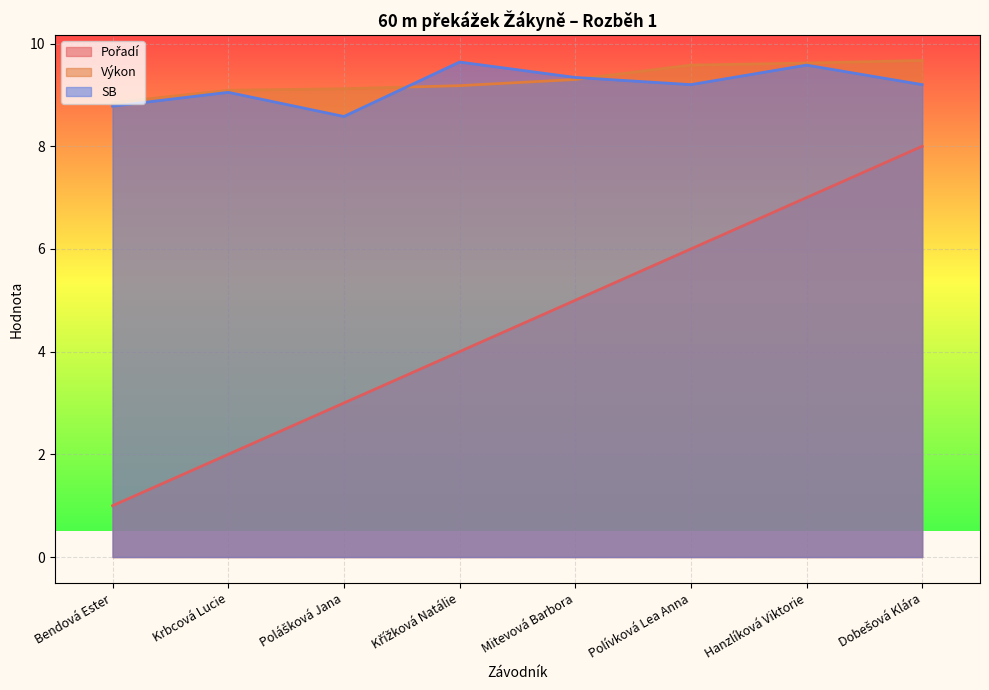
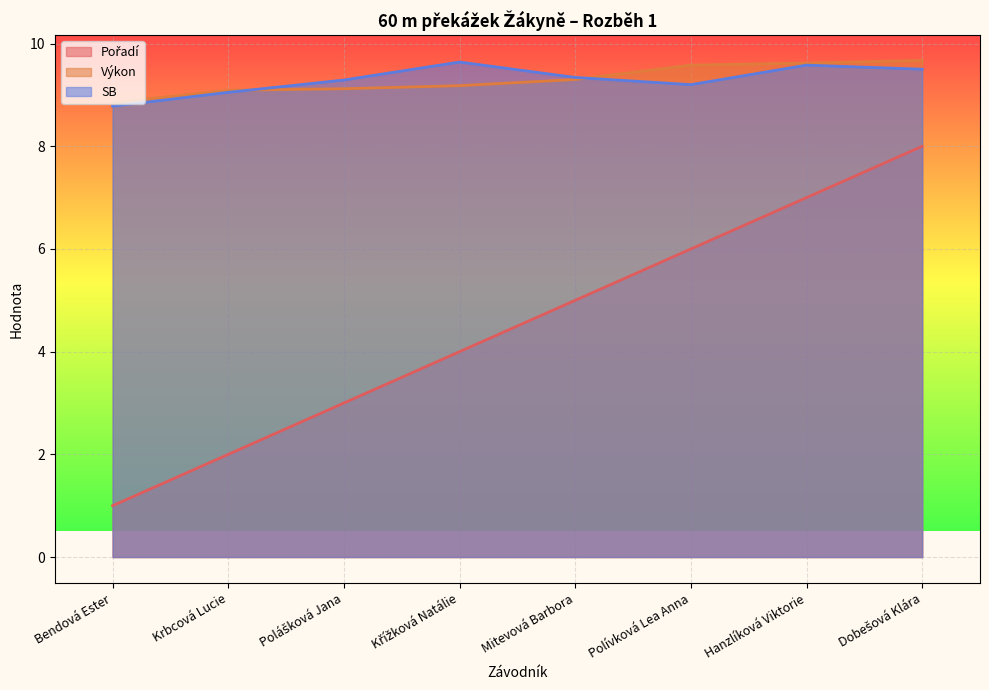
  {
    "SB": {
      "Bendová Ester": 8.8,
-     "Polášková Jana": 8.6,
+     "Polášková Jana": 9.3,
      "Křížková Natálie": 9.6,
      "Polívková Lea Anna": 9.2,
-     "Dobešová Klára": 9.2
+     "Dobešová Klára": 9.5
    }
  }
